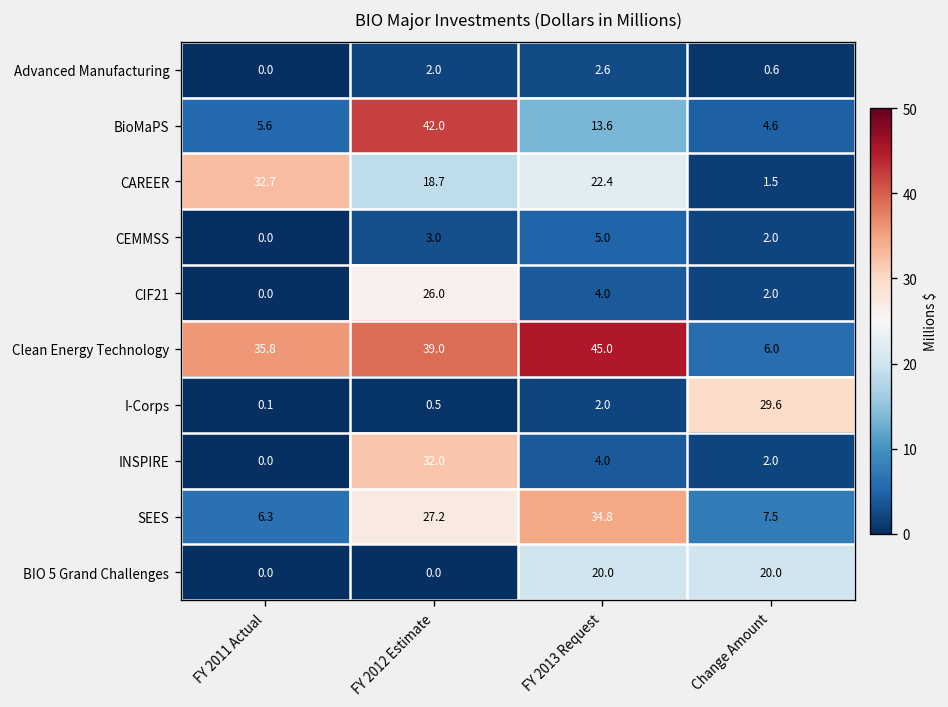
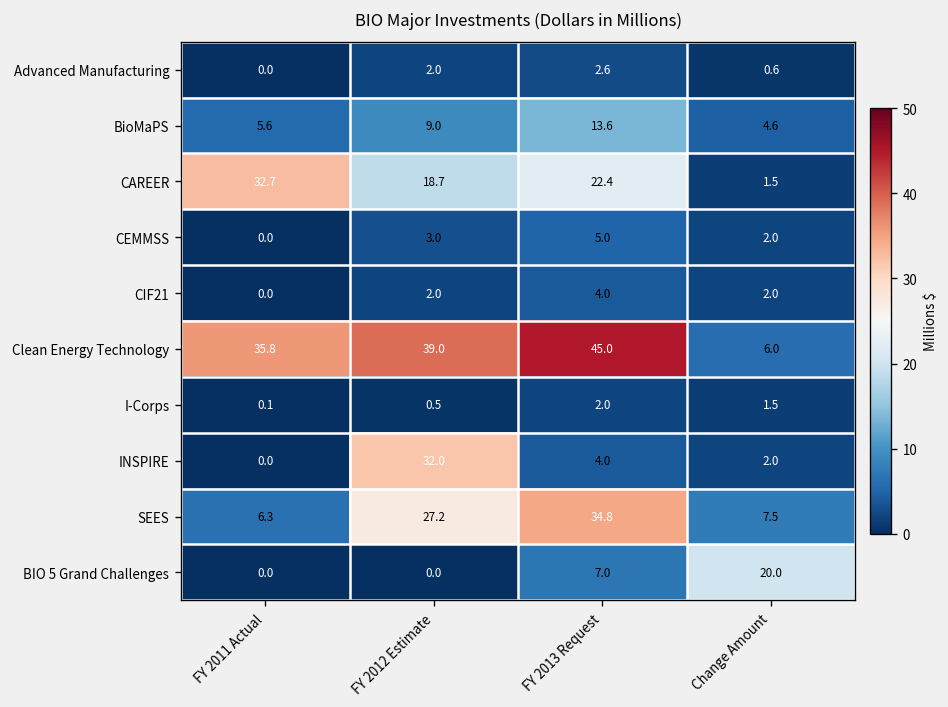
  {
    "Advanced Manufacturing": {
      "FY 2011 Actual": 0.0,
      "FY 2012 Estimate": 2.0,
      "FY 2013 Request": 2.6,
      "Change Amount": 0.6
    },
    "BioMaPS": {
      "FY 2011 Actual": 5.6,
-     "FY 2012 Estimate": 42.0,
+     "FY 2012 Estimate": 9.0,
      "FY 2013 Request": 13.6,
      "Change Amount": 4.6
    },
    "CAREER": {
      "FY 2011 Actual": 32.7,
      "FY 2012 Estimate": 18.7,
      "FY 2013 Request": 22.4,
      "Change Amount": 1.5
    },
    "CEMMSS": {
      "FY 2011 Actual": 0.0,
      "FY 2012 Estimate": 3.0,
      "FY 2013 Request": 5.0,
      "Change Amount": 2.0
    },
    "CIF21": {
      "FY 2011 Actual": 0.0,
-     "FY 2012 Estimate": 26.0,
+     "FY 2012 Estimate": 2.0,
      "FY 2013 Request": 4.0,
      "Change Amount": 2.0
    },
    "Clean Energy Technology": {
      "FY 2011 Actual": 35.8,
      "FY 2012 Estimate": 39.0,
      "FY 2013 Request": 45.0,
      "Change Amount": 6.0
    },
    "I-Corps": {
      "FY 2011 Actual": 0.1,
      "FY 2012 Estimate": 0.5,
      "FY 2013 Request": 2.0,
-     "Change Amount": 29.6
+     "Change Amount": 1.5
    },
    "INSPIRE": {
      "FY 2011 Actual": 0.0,
      "FY 2012 Estimate": 32.0,
      "FY 2013 Request": 4.0,
      "Change Amount": 2.0
    },
    "SEES": {
      "FY 2011 Actual": 6.3,
      "FY 2012 Estimate": 27.2,
      "FY 2013 Request": 34.8,
      "Change Amount": 7.5
    },
    "BIO 5 Grand Challenges": {
      "FY 2011 Actual": 0.0,
      "FY 2012 Estimate": 0.0,
-     "FY 2013 Request": 20.0,
+     "FY 2013 Request": 7.0,
      "Change Amount": 20.0
    }
  }
